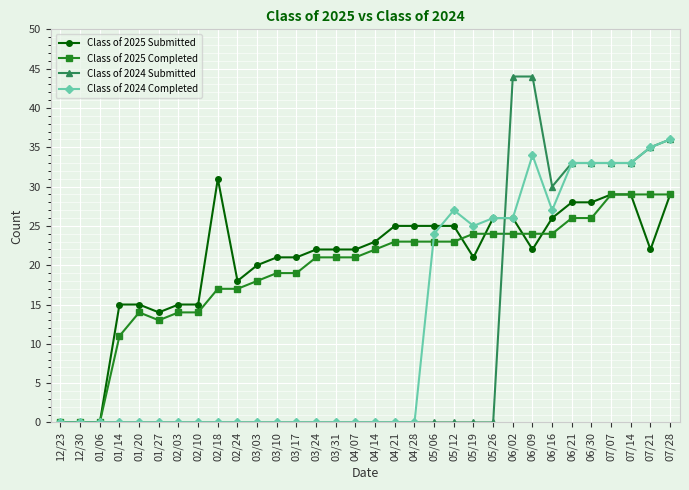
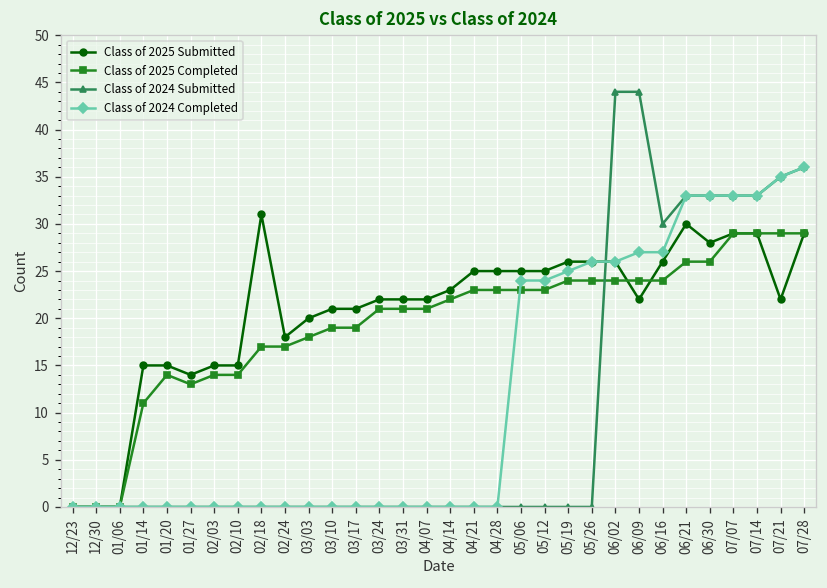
  {
    "Class of 2025 Submitted": {
      "01/14": 15,
      "01/20": 15,
      "01/27": 14,
      "02/03": 15,
      "02/10": 15,
      "02/18": 31,
      "02/24": 18,
      "03/03": 20,
      "03/10": 21,
      "03/17": 21,
      "03/24": 22,
      "03/31": 22,
      "04/07": 22,
      "04/14": 23,
      "04/21": 25,
      "04/28": 25,
      "05/06": 25,
      "05/12": 25,
-     "05/19": 21,
+     "05/19": 26,
      "06/09": 22,
      "06/16": 26,
-     "06/21": 28,
+     "06/21": 30,
      "06/30": 28,
      "07/21": 22
    },
    "Class of 2024 Completed": {
      "05/06": 24,
-     "05/12": 27,
+     "05/12": 24,
      "05/19": 25,
-     "06/09": 34,
+     "06/09": 27,
      "06/16": 27
    }
  }
